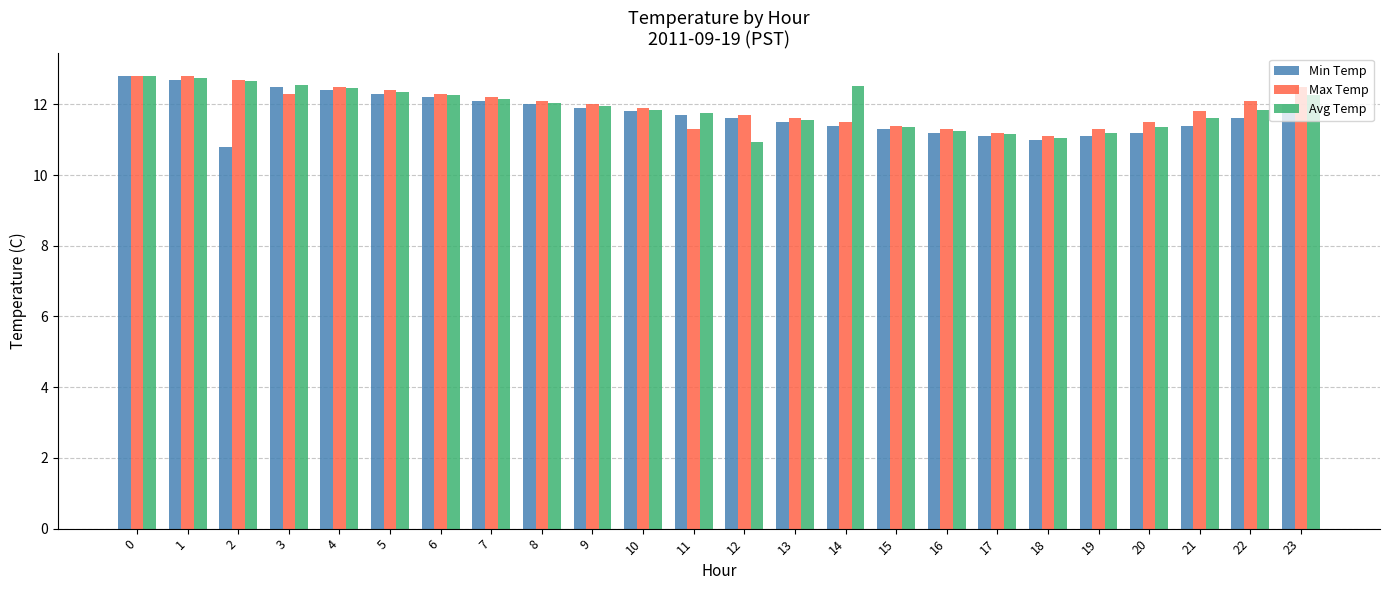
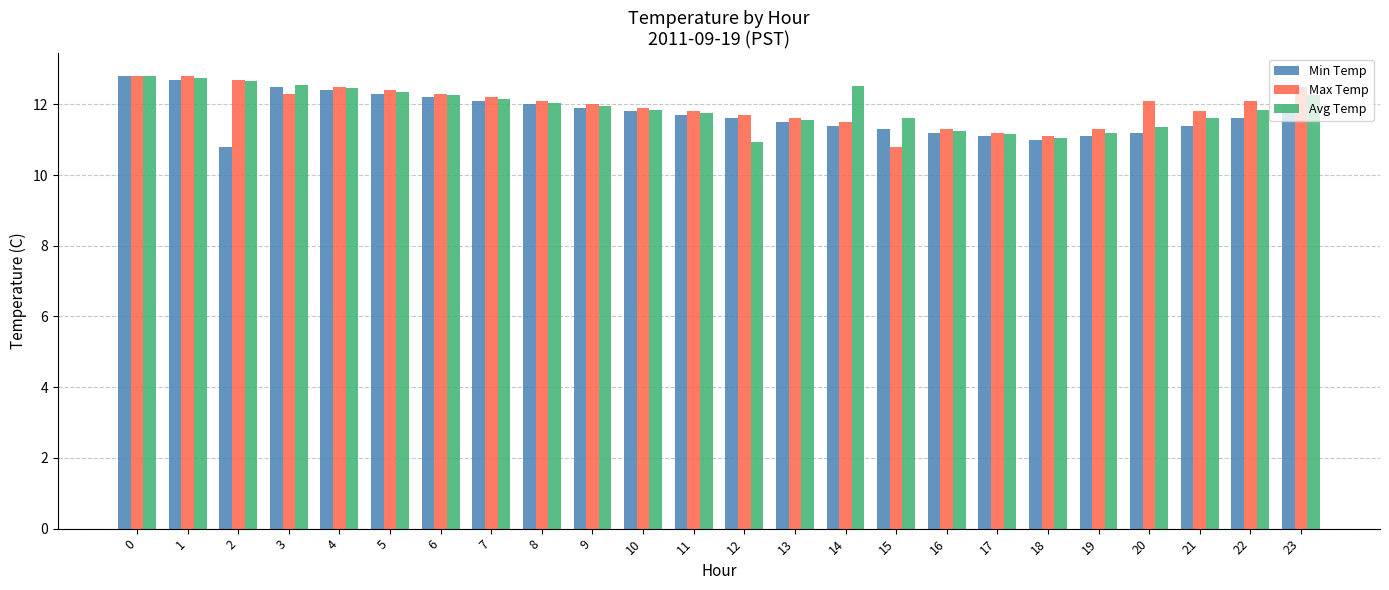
  {
    "Min Temp": {
      "0": 12.8,
      "1": 12.7,
      "2": 10.8,
      "3": 12.5,
      "4": 12.4,
      "5": 12.3,
      "6": 12.2,
      "7": 12.1,
      "8": 12.0,
      "9": 11.9,
      "10": 11.8,
      "11": 11.7,
      "12": 11.6,
      "13": 11.5,
      "14": 11.4,
      "15": 11.3,
      "16": 11.2,
      "17": 11.1,
      "18": 11.0,
      "19": 11.1,
      "20": 11.2,
      "21": 11.4,
      "22": 11.6
    },
    "Max Temp": {
      "0": 12.8,
      "1": 12.8,
      "2": 12.7,
      "3": 12.3,
      "4": 12.5,
      "5": 12.4,
      "6": 12.3,
      "7": 12.2,
      "8": 12.1,
      "9": 12.0,
      "10": 11.9,
-     "11": 11.3,
+     "11": 11.8,
      "12": 11.7,
      "13": 11.6,
      "14": 11.5,
-     "15": 11.4,
+     "15": 10.8,
      "16": 11.3,
      "17": 11.2,
      "18": 11.1,
      "19": 11.3,
-     "20": 11.5,
+     "20": 12.1,
      "21": 11.8,
      "22": 12.1
    },
    "Avg Temp": {
      "0": 12.8,
      "1": 12.8,
      "2": 12.7,
      "3": 12.6,
      "4": 12.5,
      "5": 12.4,
      "6": 12.3,
      "7": 12.2,
      "8": 12.1,
      "9": 12.0,
      "10": 11.9,
      "11": 11.8,
      "12": 10.9,
      "13": 11.6,
      "14": 12.5,
-     "15": 11.4,
+     "15": 11.6,
      "16": 11.3,
      "17": 11.2,
      "18": 11.1,
      "19": 11.2,
      "20": 11.4,
      "21": 11.6,
      "22": 11.9
    }
  }
